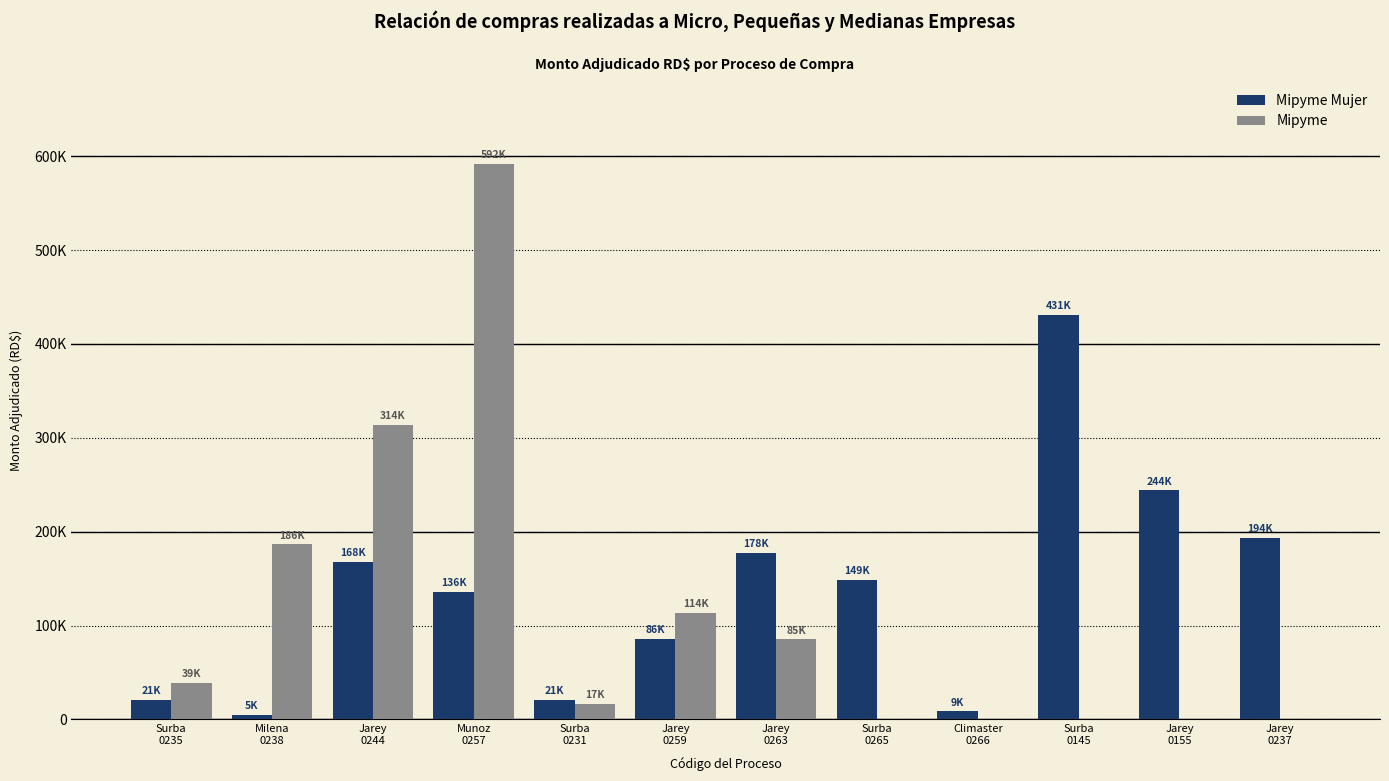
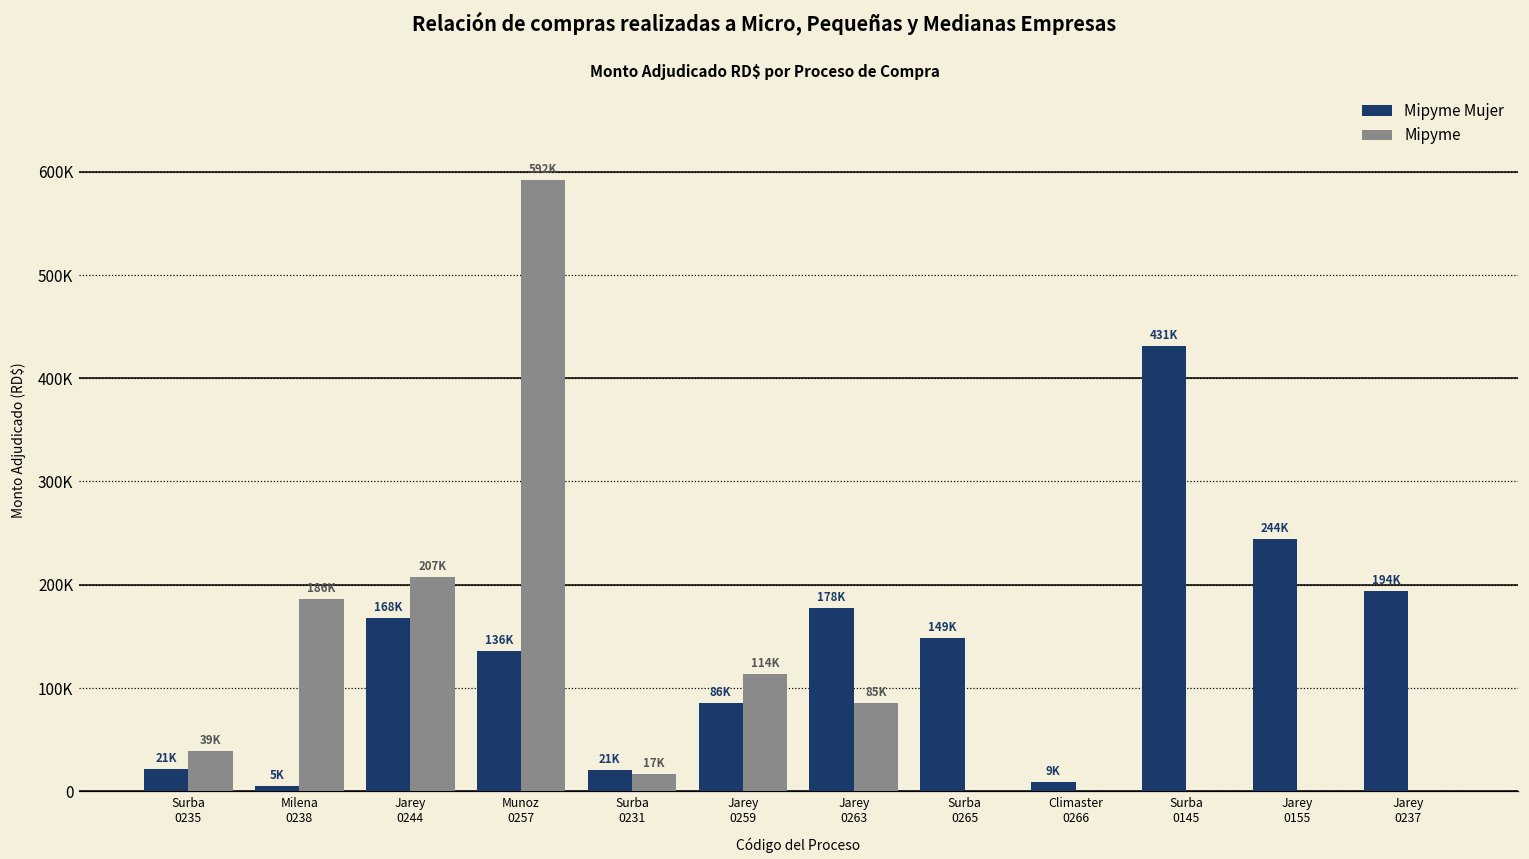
  {
    "Mipyme Mujer": {
      "Surba 0235": "21K",
      "Milena 0238": "5K",
      "Jarey 0244": "168K",
      "Munoz 0257": "136K",
      "Surba 0231": "21K",
      "Jarey 0259": "86K",
      "Jarey 0263": "178K",
      "Surba 0265": "149K",
      "Climaster 0266": "9K",
      "Surba 0145": "431K",
      "Jarey 0155": "244K",
      "Jarey 0237": "194K"
    },
    "Mipyme": {
      "Surba 0235": "39K",
      "Milena 0238": "186K",
-     "Jarey 0244": "314K",
+     "Jarey 0244": "207K",
      "Munoz 0257": "592K",
      "Surba 0231": "17K",
      "Jarey 0259": "114K",
      "Jarey 0263": "85K"
    }
  }
